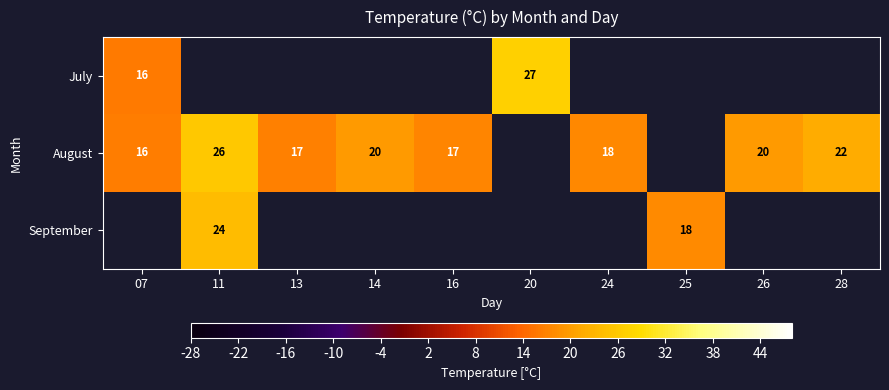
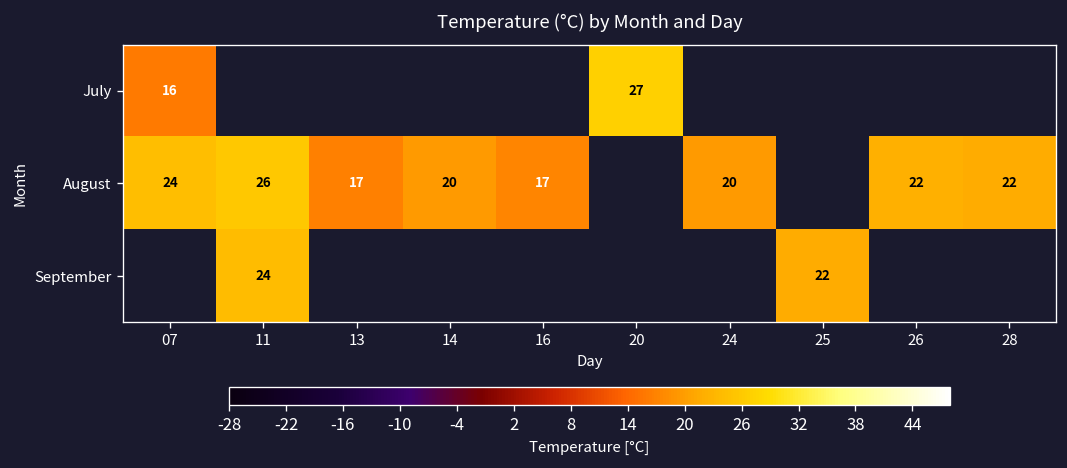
  {
    "July": {
      "07": 16,
      "20": 27
    },
    "August": {
-     "07": 16,
+     "07": 24,
      "11": 26,
      "13": 17,
      "14": 20,
      "16": 17,
-     "24": 18,
-     "26": 20,
+     "24": 20,
+     "26": 22,
      "28": 22
    },
    "September": {
      "11": 24,
-     "25": 18
+     "25": 22
    }
  }
